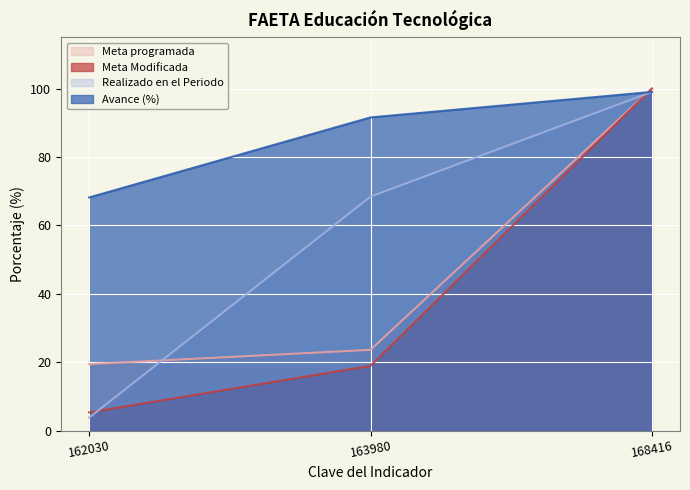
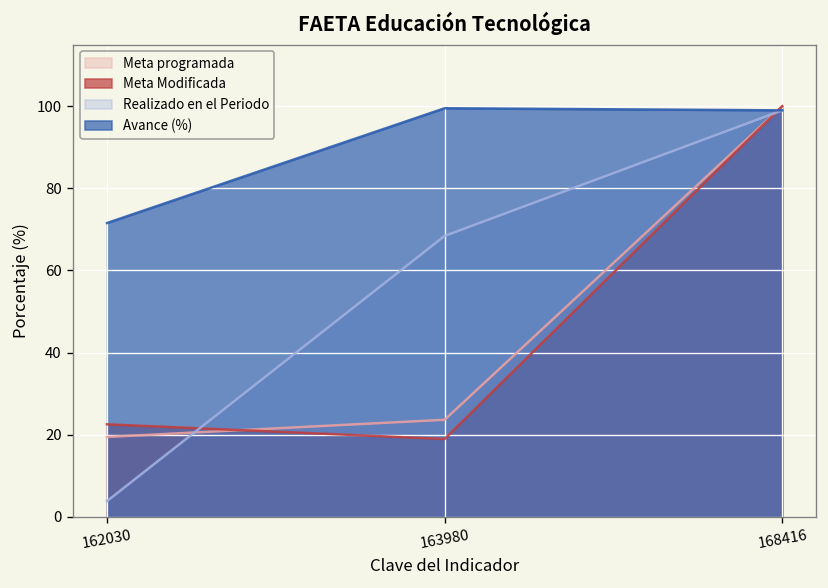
  {
    "Meta Modificada": {
-     "162030": 5,
+     "162030": 23,
      "163980": 19
    },
    "Avance (%)": {
-     "162030": 68,
-     "163980": 92
+     "162030": 72,
+     "163980": 100
    }
  }
